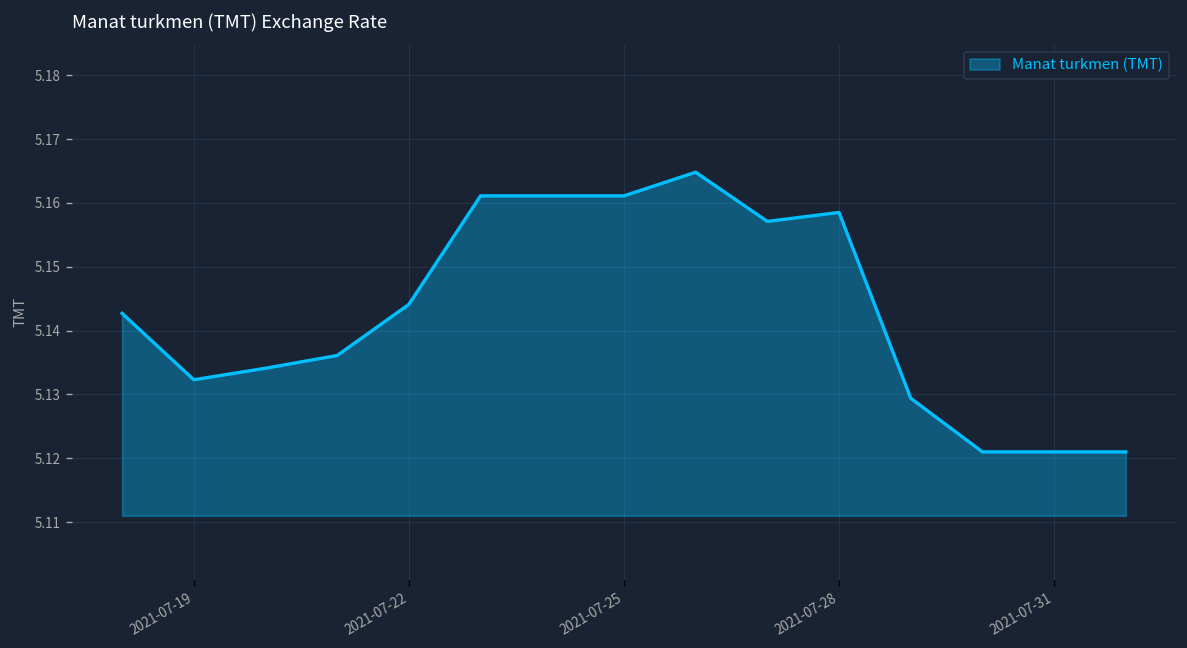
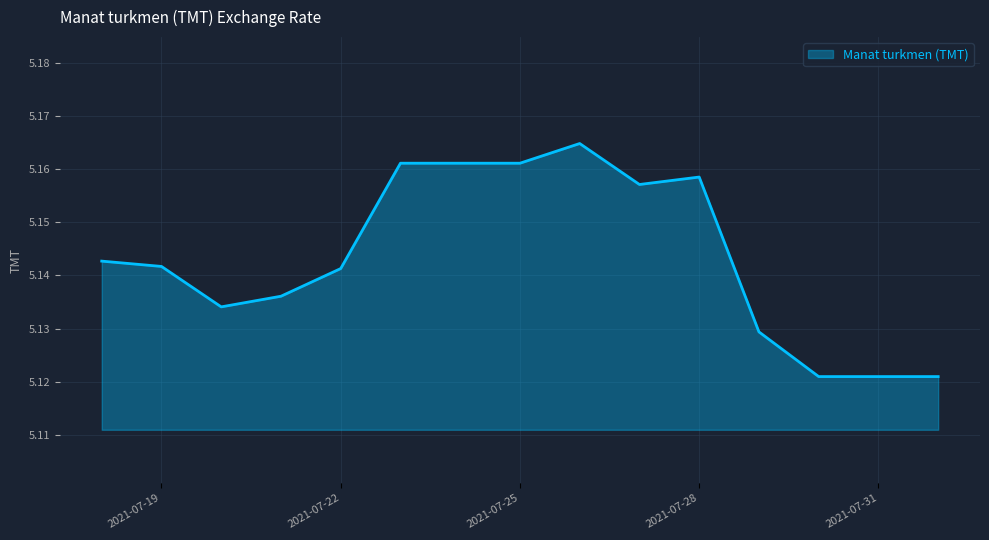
  {
-   "2021-07-19": 5.132,
-   "2021-07-22": 5.144,
+   "2021-07-19": 5.142,
+   "2021-07-22": 5.141,
    "2021-07-25": 5.161,
    "2021-07-28": 5.159,
    "2021-07-31": 5.121
  }
